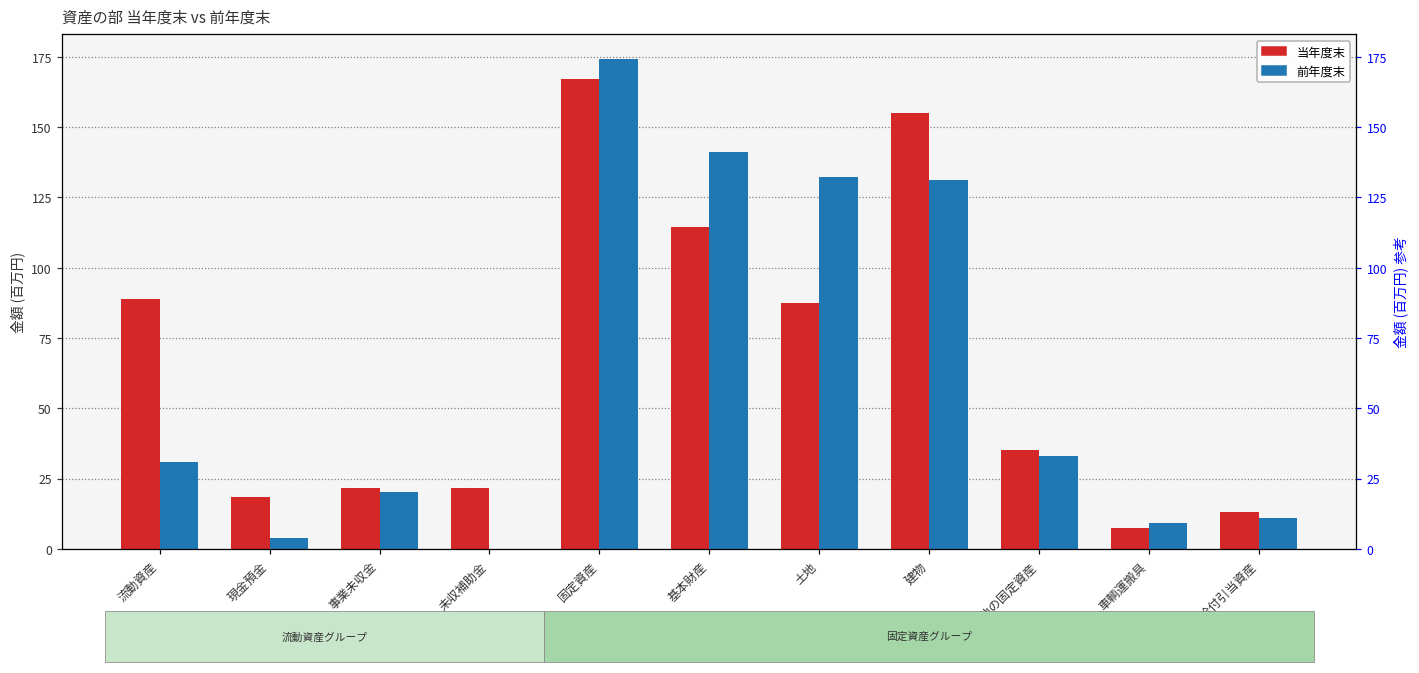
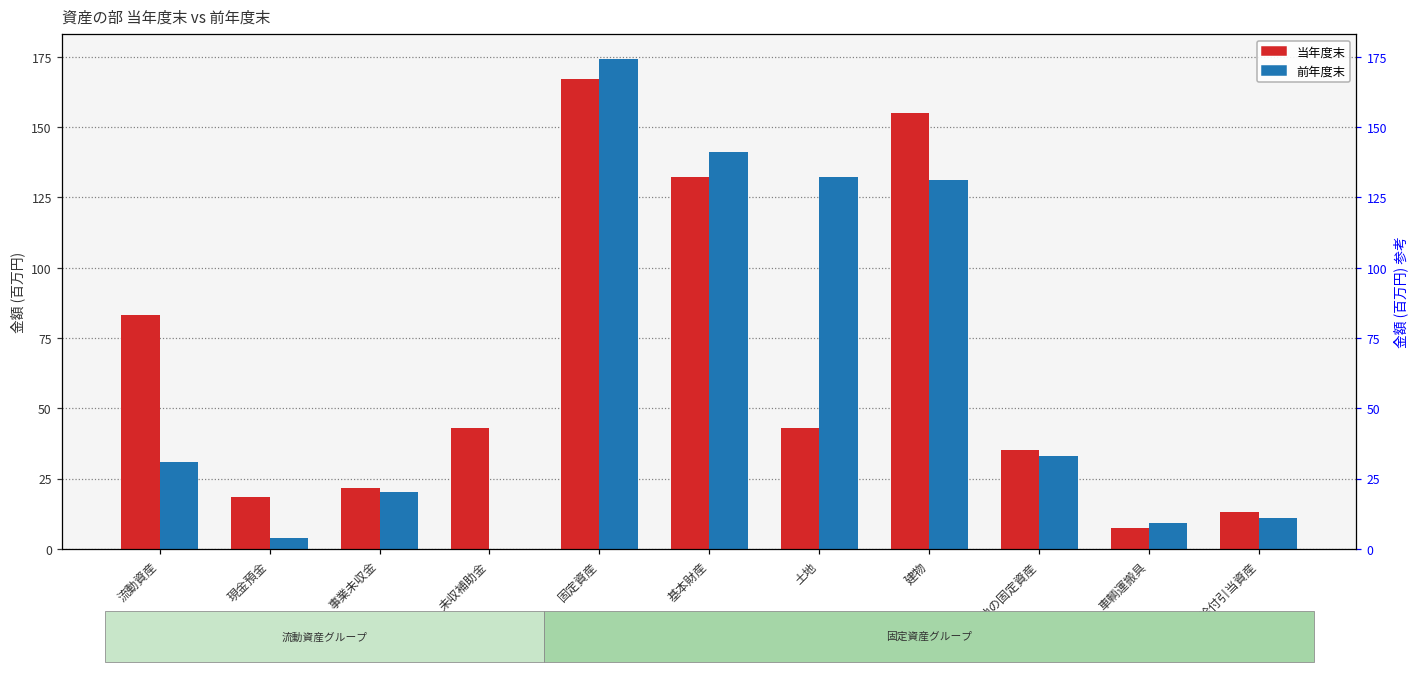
  {
    "当年度末": {
-     "流動資産": 89,
+     "流動資産": 83,
      "現金預金": 18,
      "事業未収金": 22,
-     "未収補助金": 22,
+     "未収補助金": 43,
      "固定資産": 167,
-     "基本財産": 114,
-     "土地": 88,
+     "基本財産": 132,
+     "土地": 43,
      "建物": 155,
      "その他の固定資産": 35,
      "車輌運搬具": 7,
      "退職給付引当資産": 13
    },
    "前年度末": {
      "流動資産": 31,
      "現金預金": 4,
      "事業未収金": 20,
      "未収補助金": 0,
      "固定資産": 174,
      "基本財産": 141,
      "土地": 132,
      "建物": 131,
      "その他の固定資産": 33,
      "車輌運搬具": 9,
      "退職給付引当資産": 11
    }
  }
